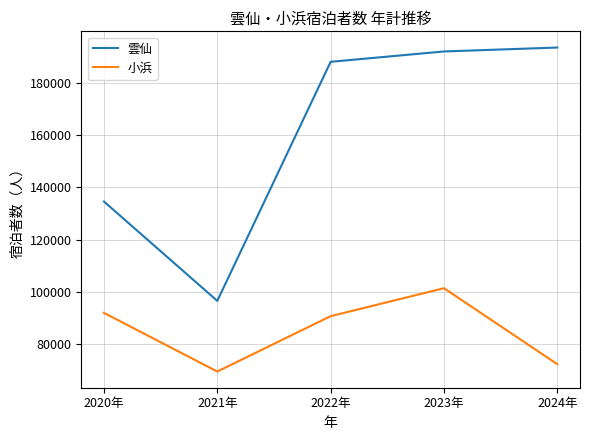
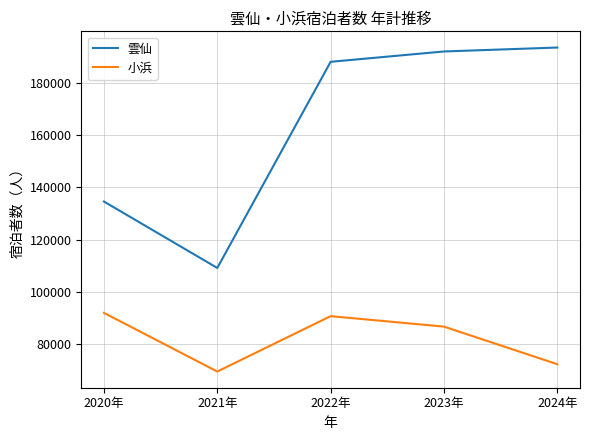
  {
    "雲仙": {
      "2020年": 135000,
-     "2021年": 97000,
+     "2021年": 109000,
      "2022年": 188000,
      "2023年": 192000,
      "2024年": 193000
    },
    "小浜": {
      "2020年": 92000,
      "2021年": 70000,
      "2022年": 91000,
-     "2023年": 102000,
+     "2023年": 87000,
      "2024年": 72000
    }
  }
